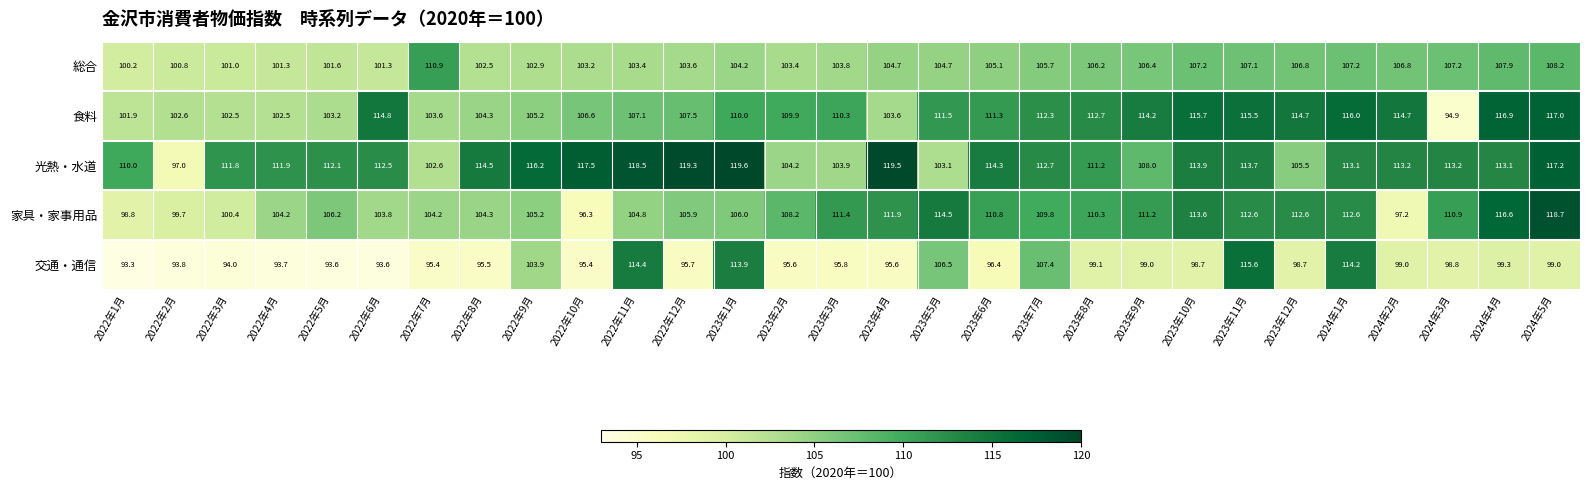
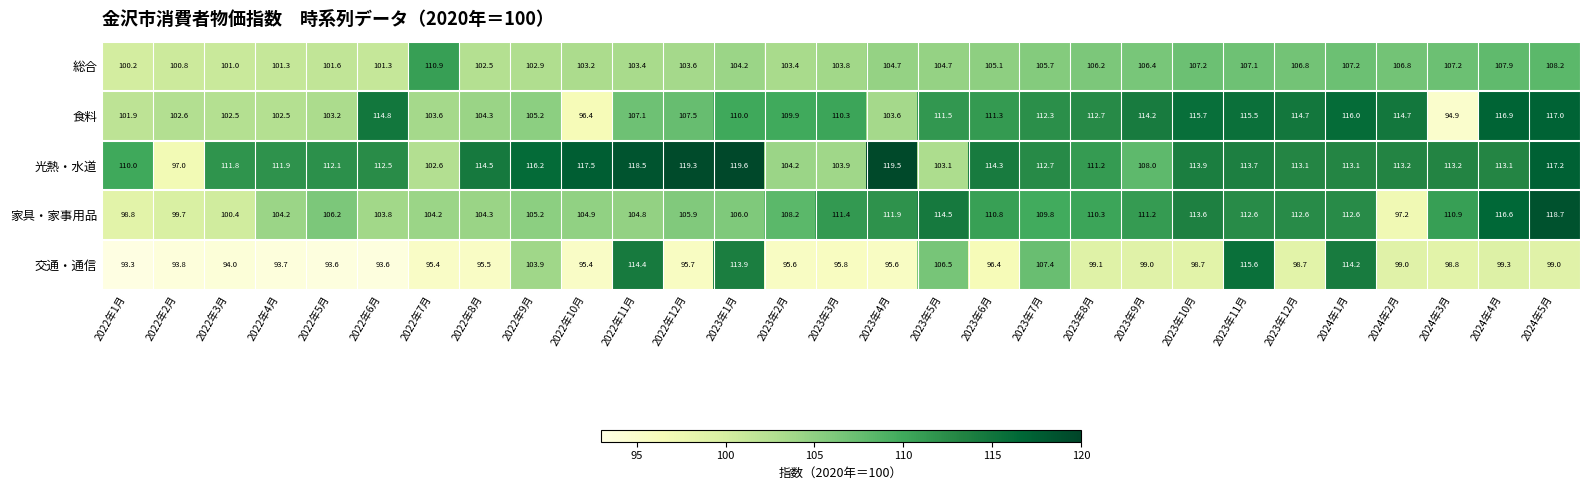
  {
    "総合": {
      "2022年1月": 100.2,
      "2022年2月": 100.8,
      "2022年3月": 101.0,
      "2022年4月": 101.3,
      "2022年5月": 101.6,
      "2022年6月": 101.3,
      "2022年7月": 110.9,
      "2022年8月": 102.5,
      "2022年9月": 102.9,
      "2022年10月": 103.2,
      "2022年11月": 103.4,
      "2022年12月": 103.6,
      "2023年1月": 104.2,
      "2023年2月": 103.4,
      "2023年3月": 103.8,
      "2023年4月": 104.7,
      "2023年5月": 104.7,
      "2023年6月": 105.1,
      "2023年7月": 105.7,
      "2023年8月": 106.2,
      "2023年9月": 106.4,
      "2023年10月": 107.2,
      "2023年11月": 107.1,
      "2023年12月": 106.8,
      "2024年1月": 107.2,
      "2024年2月": 106.8,
      "2024年3月": 107.2,
      "2024年4月": 107.9,
      "2024年5月": 108.2
    },
    "食料": {
      "2022年1月": 101.9,
      "2022年2月": 102.6,
      "2022年3月": 102.5,
      "2022年4月": 102.5,
      "2022年5月": 103.2,
      "2022年6月": 114.8,
      "2022年7月": 103.6,
      "2022年8月": 104.3,
      "2022年9月": 105.2,
-     "2022年10月": 106.6,
+     "2022年10月": 96.4,
      "2022年11月": 107.1,
      "2022年12月": 107.5,
      "2023年1月": 110.0,
      "2023年2月": 109.9,
      "2023年3月": 110.3,
      "2023年4月": 103.6,
      "2023年5月": 111.5,
      "2023年6月": 111.3,
      "2023年7月": 112.3,
      "2023年8月": 112.7,
      "2023年9月": 114.2,
      "2023年10月": 115.7,
      "2023年11月": 115.5,
      "2023年12月": 114.7,
      "2024年1月": 116.0,
      "2024年2月": 114.7,
      "2024年3月": 94.9,
      "2024年4月": 116.9,
      "2024年5月": 117.0
    },
    "光熱・水道": {
      "2022年1月": 110.0,
      "2022年2月": 97.0,
      "2022年3月": 111.8,
      "2022年4月": 111.9,
      "2022年5月": 112.1,
      "2022年6月": 112.5,
      "2022年7月": 102.6,
      "2022年8月": 114.5,
      "2022年9月": 116.2,
      "2022年10月": 117.5,
      "2022年11月": 118.5,
      "2022年12月": 119.3,
      "2023年1月": 119.6,
      "2023年2月": 104.2,
      "2023年3月": 103.9,
      "2023年4月": 119.5,
      "2023年5月": 103.1,
      "2023年6月": 114.3,
      "2023年7月": 112.7,
      "2023年8月": 111.2,
      "2023年9月": 108.0,
      "2023年10月": 113.9,
      "2023年11月": 113.7,
-     "2023年12月": 105.5,
+     "2023年12月": 113.1,
      "2024年1月": 113.1,
      "2024年2月": 113.2,
      "2024年3月": 113.2,
      "2024年4月": 113.1,
      "2024年5月": 117.2
    },
    "家具・家事用品": {
      "2022年1月": 98.8,
      "2022年2月": 99.7,
      "2022年3月": 100.4,
      "2022年4月": 104.2,
      "2022年5月": 106.2,
      "2022年6月": 103.8,
      "2022年7月": 104.2,
      "2022年8月": 104.3,
      "2022年9月": 105.2,
-     "2022年10月": 96.3,
+     "2022年10月": 104.9,
      "2022年11月": 104.8,
      "2022年12月": 105.9,
      "2023年1月": 106.0,
      "2023年2月": 108.2,
      "2023年3月": 111.4,
      "2023年4月": 111.9,
      "2023年5月": 114.5,
      "2023年6月": 110.8,
      "2023年7月": 109.8,
      "2023年8月": 110.3,
      "2023年9月": 111.2,
      "2023年10月": 113.6,
      "2023年11月": 112.6,
      "2023年12月": 112.6,
      "2024年1月": 112.6,
      "2024年2月": 97.2,
      "2024年3月": 110.9,
      "2024年4月": 116.6,
      "2024年5月": 118.7
    },
    "交通・通信": {
      "2022年1月": 93.3,
      "2022年2月": 93.8,
      "2022年3月": 94.0,
      "2022年4月": 93.7,
      "2022年5月": 93.6,
      "2022年6月": 93.6,
      "2022年7月": 95.4,
      "2022年8月": 95.5,
      "2022年9月": 103.9,
      "2022年10月": 95.4,
      "2022年11月": 114.4,
      "2022年12月": 95.7,
      "2023年1月": 113.9,
      "2023年2月": 95.6,
      "2023年3月": 95.8,
      "2023年4月": 95.6,
      "2023年5月": 106.5,
      "2023年6月": 96.4,
      "2023年7月": 107.4,
      "2023年8月": 99.1,
      "2023年9月": 99.0,
      "2023年10月": 98.7,
      "2023年11月": 115.6,
      "2023年12月": 98.7,
      "2024年1月": 114.2,
      "2024年2月": 99.0,
      "2024年3月": 98.8,
      "2024年4月": 99.3,
      "2024年5月": 99.0
    }
  }
